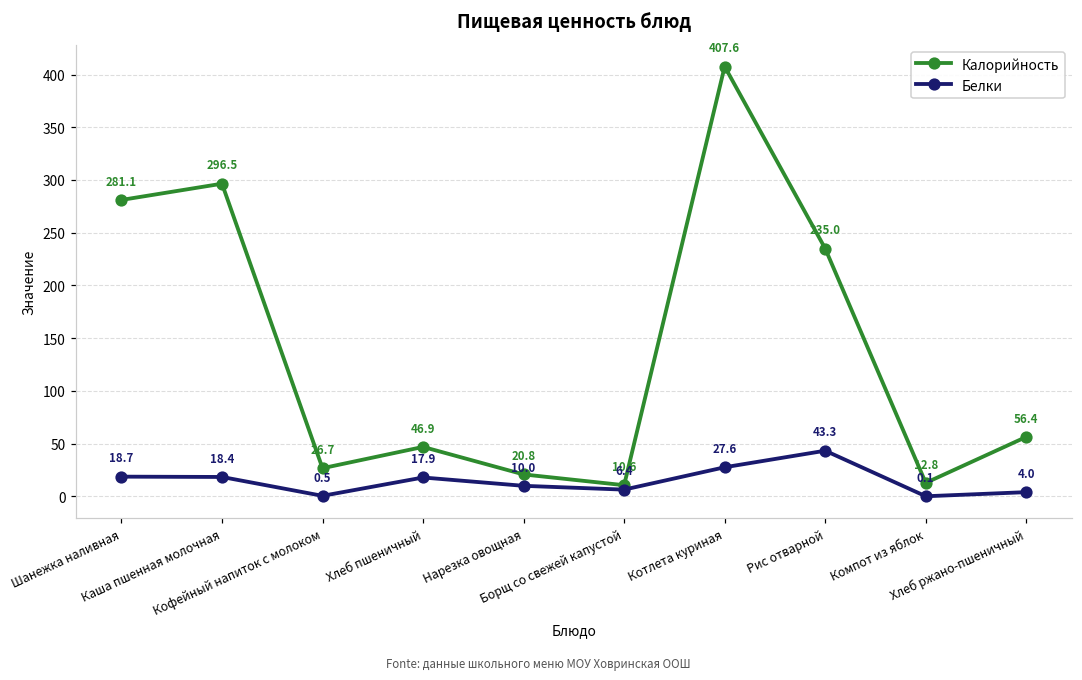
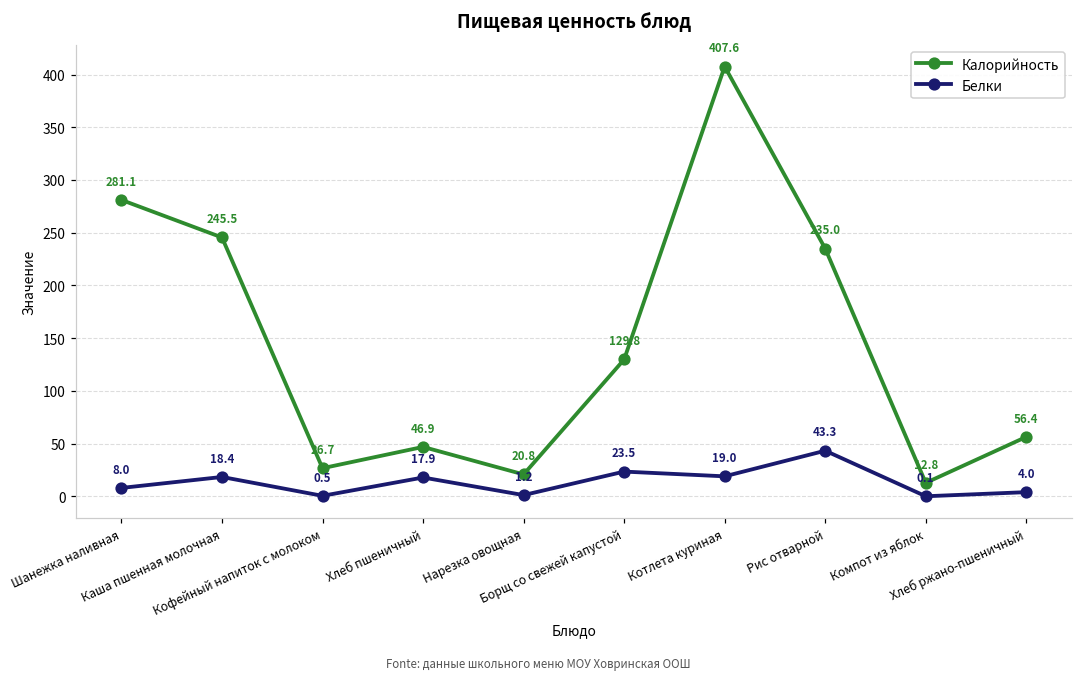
  {
    "Калорийность": {
      "Шанежка наливная": 281.1,
-     "Каша пшенная молочная": 296.5,
+     "Каша пшенная молочная": 245.5,
      "Кофейный напиток с молоком": 26.7,
      "Хлеб пшеничный": 46.9,
      "Нарезка овощная": 20.8,
-     "Борщ со свежей капустой": 10.6,
+     "Борщ со свежей капустой": 129.8,
      "Котлета куриная": 407.6,
      "Рис отварной": 235.0,
      "Компот из яблок": 12.8,
      "Хлеб ржано-пшеничный": 56.4
    },
    "Белки": {
-     "Шанежка наливная": 18.7,
+     "Шанежка наливная": 8.0,
      "Каша пшенная молочная": 18.4,
      "Кофейный напиток с молоком": 0.5,
      "Хлеб пшеничный": 17.9,
-     "Нарезка овощная": 10.0,
-     "Борщ со свежей капустой": 6.4,
-     "Котлета куриная": 27.6,
+     "Нарезка овощная": 1.2,
+     "Борщ со свежей капустой": 23.5,
+     "Котлета куриная": 19.0,
      "Рис отварной": 43.3,
      "Хлеб ржано-пшеничный": 4.0
    }
  }
